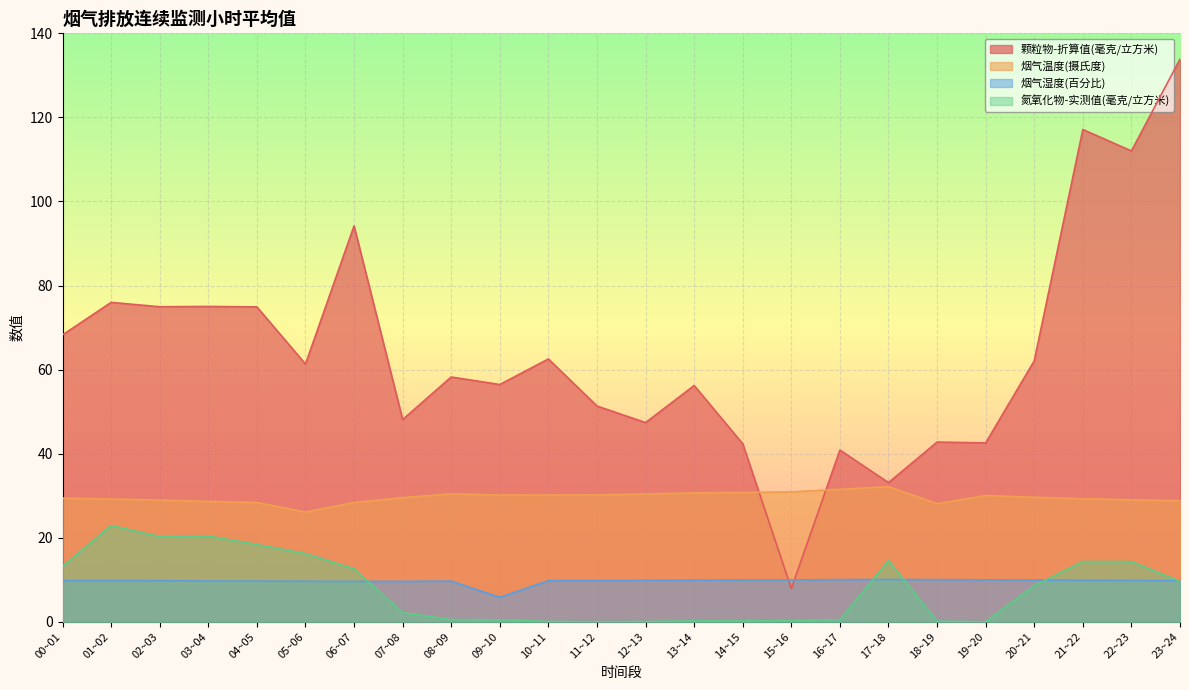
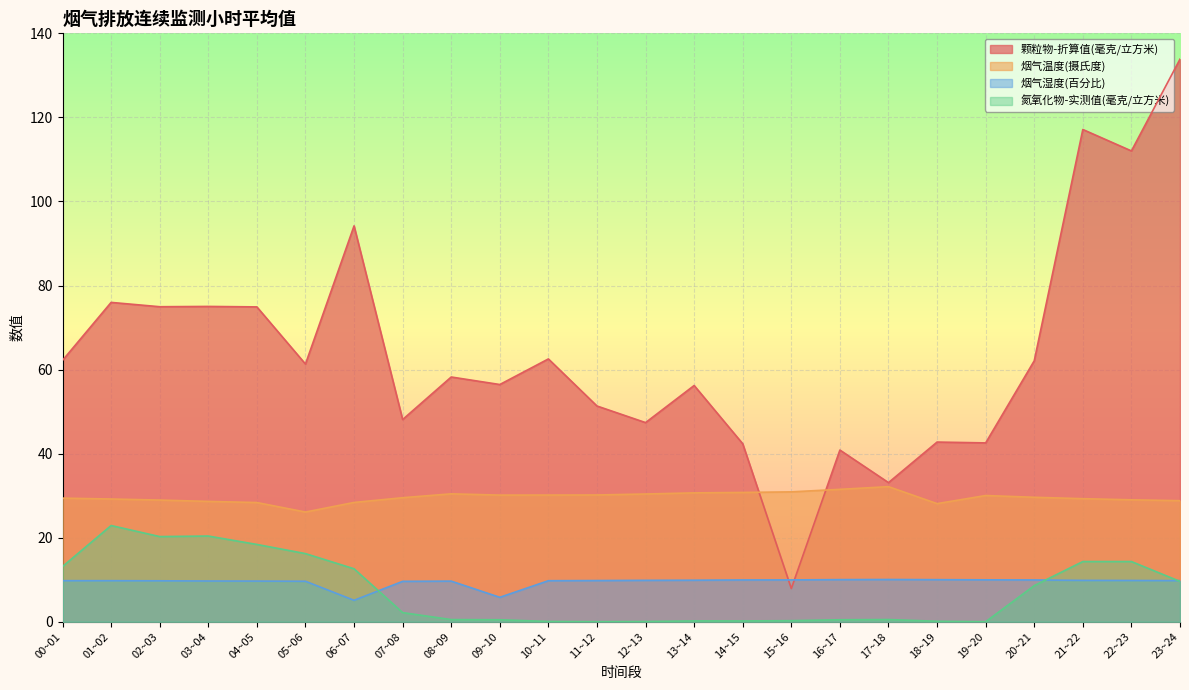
  {
    "颗粒物-折算值(毫克/立方米)": {
-     "00~01": 68,
+     "00~01": 62,
      "01~02": 76,
      "02~03": 75,
      "03~04": 75,
      "04~05": 75,
      "05~06": 61,
      "06~07": 94,
      "07~08": 48,
      "08~09": 58,
      "09~10": 56,
      "10~11": 63,
      "11~12": 51,
      "12~13": 47,
      "13~14": 56,
      "14~15": 42,
      "15~16": 8,
      "16~17": 41,
      "17~18": 33,
      "18~19": 43,
      "19~20": 43,
      "20~21": 62,
      "21~22": 117,
      "22~23": 112,
      "23~24": 134
    },
    "烟气温度(摄氏度)": {
      "00~01": 29,
      "01~02": 29,
      "02~03": 29,
      "03~04": 29,
      "04~05": 28,
      "05~06": 26,
      "06~07": 28,
      "07~08": 30,
      "08~09": 30,
      "09~10": 30,
      "10~11": 30,
      "11~12": 30,
      "12~13": 30,
      "13~14": 31,
      "14~15": 31,
      "15~16": 31,
      "16~17": 32,
      "17~18": 32,
      "18~19": 28,
      "19~20": 30,
      "20~21": 30,
      "21~22": 29,
      "22~23": 29,
      "23~24": 29
    },
    "烟气湿度(百分比)": {
      "00~01": 10,
      "01~02": 10,
      "02~03": 10,
      "03~04": 10,
      "04~05": 10,
      "05~06": 10,
-     "06~07": 10,
+     "06~07": 5,
      "07~08": 10,
      "08~09": 10,
      "09~10": 6,
      "10~11": 10,
      "11~12": 10,
      "12~13": 10,
      "13~14": 10,
      "14~15": 10,
      "15~16": 10,
      "16~17": 10,
      "17~18": 10,
      "18~19": 10,
      "19~20": 10,
      "20~21": 10,
      "21~22": 10,
      "22~23": 10
    },
    "氮氧化物-实测值(毫克/立方米)": {
      "00~01": 13,
      "01~02": 23,
      "02~03": 20,
      "03~04": 20,
      "04~05": 18,
      "05~06": 16,
      "06~07": 13,
      "07~08": 2,
      "08~09": 1,
      "09~10": 0,
      "10~11": 0,
      "11~12": 0,
      "12~13": 0,
      "13~14": 0,
      "14~15": 0,
      "15~16": 0,
      "16~17": 0,
-     "17~18": 15,
+     "17~18": 1,
      "18~19": 0,
      "19~20": 0,
      "20~21": 9,
      "21~22": 14,
      "22~23": 14
    }
  }
